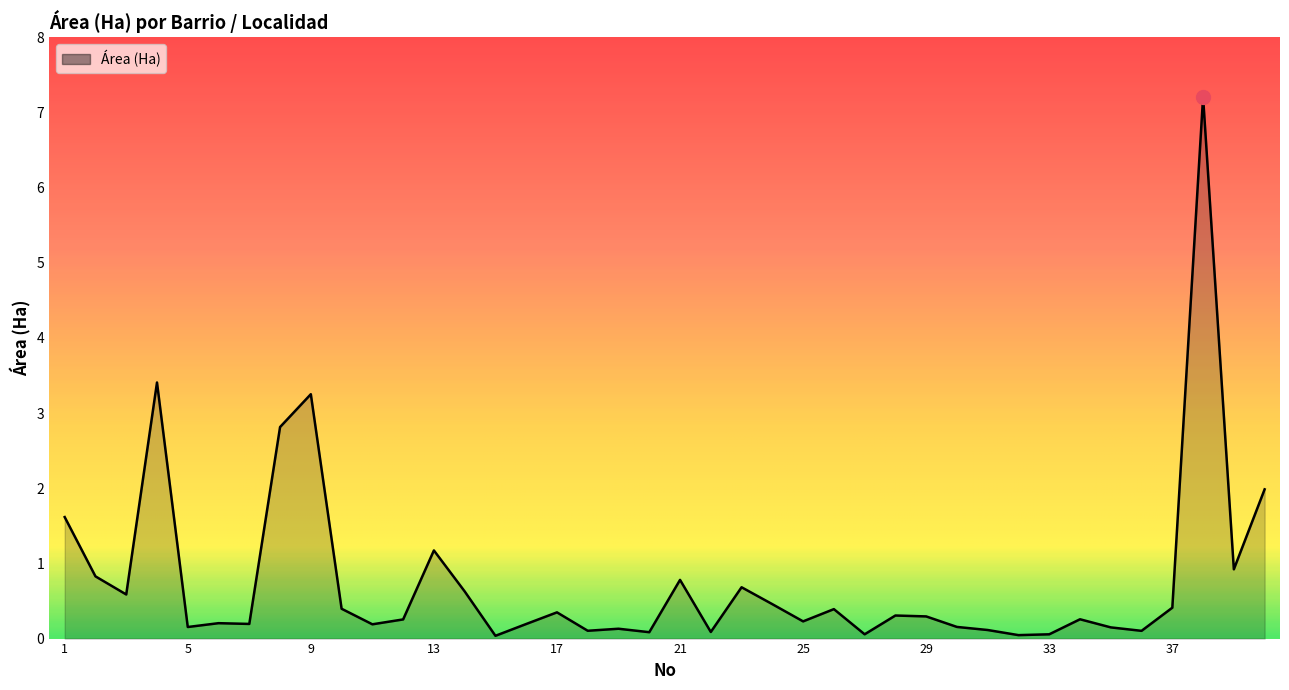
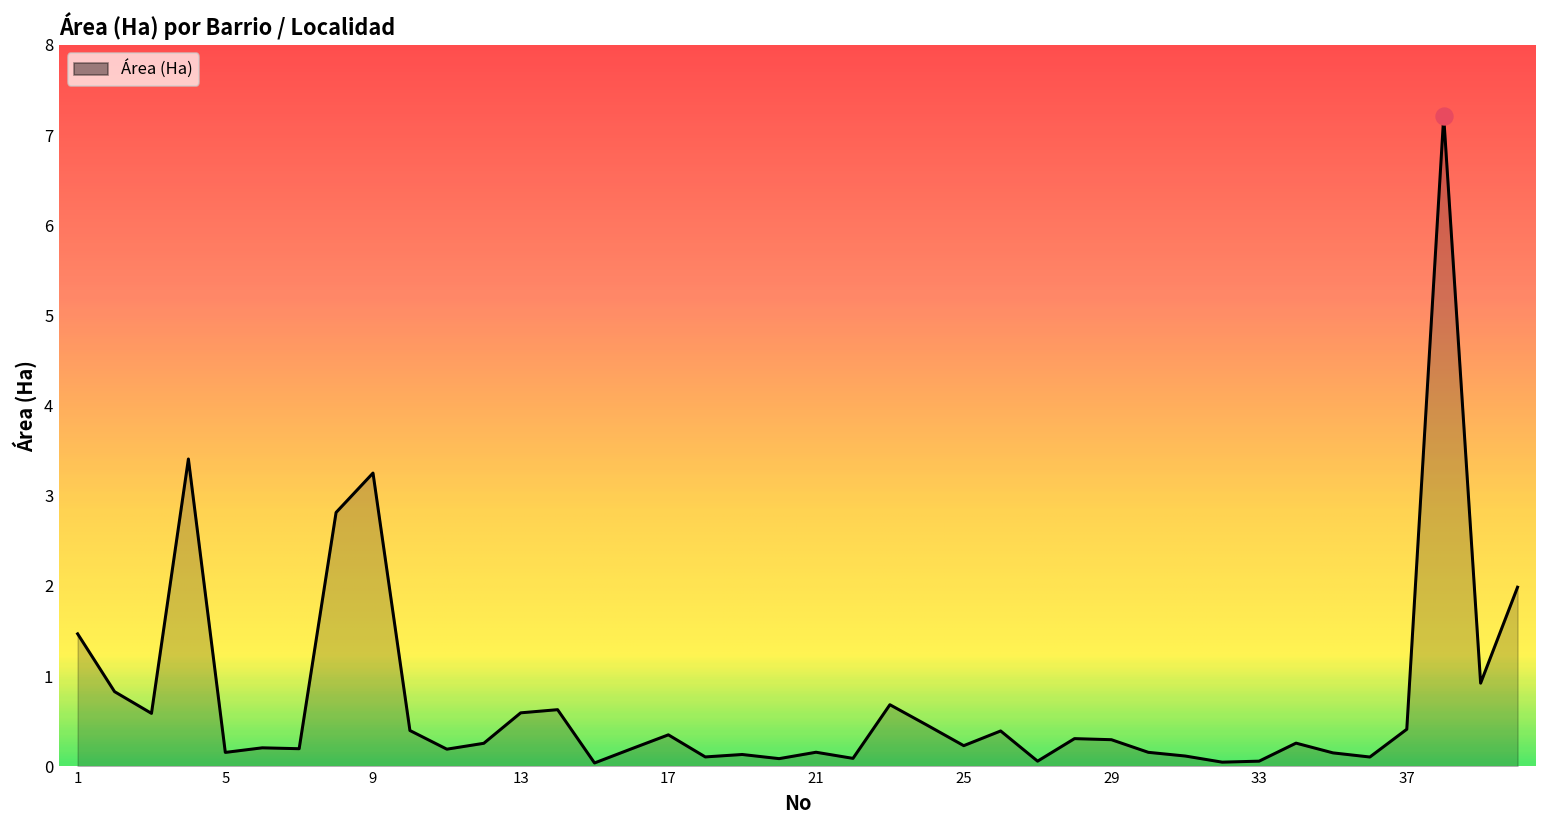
  {
    "Área (Ha)": {
-     "1": 1.6,
+     "1": 1.5,
      "5": 0.2,
      "9": 3.3,
-     "13": 1.2,
+     "13": 0.6,
      "17": 0.3,
-     "21": 0.8,
+     "21": 0.2,
      "25": 0.2,
      "29": 0.3,
      "33": 0.1,
      "37": 0.4
    }
  }
